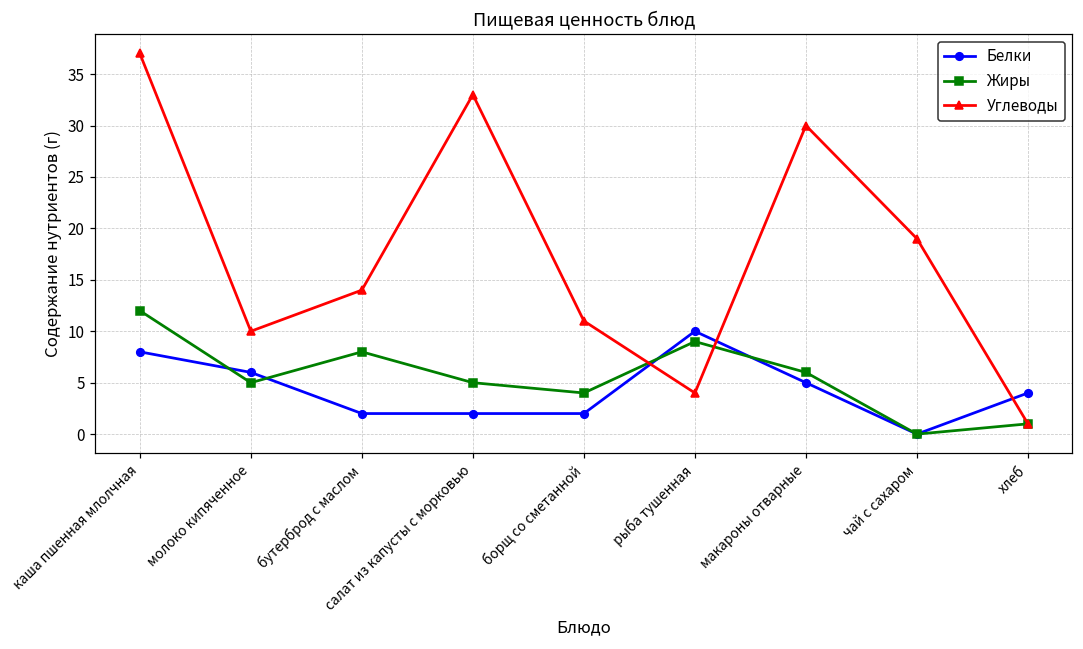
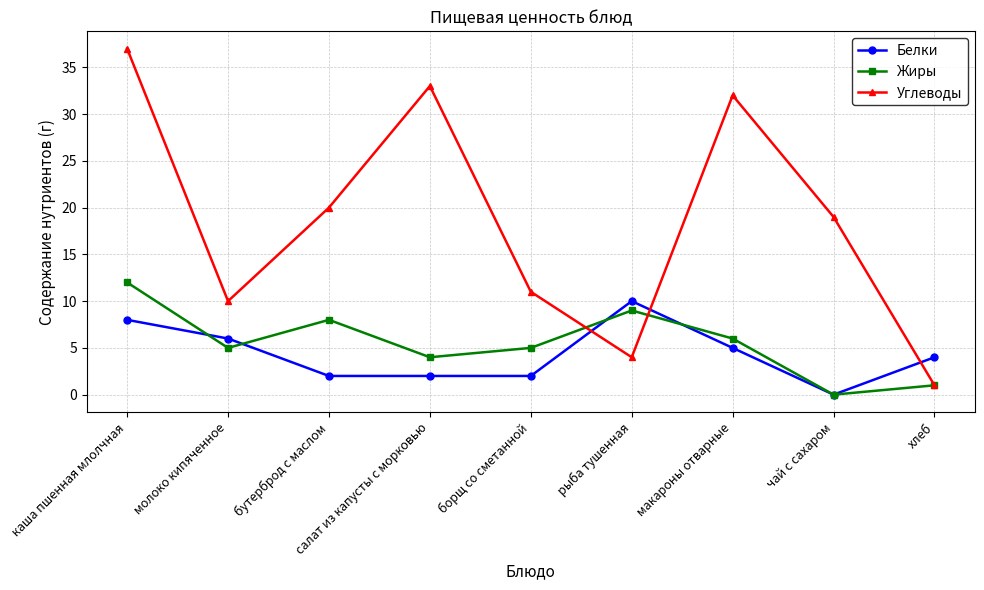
  {
    "Белки": {
      "каша пшенная млолчная": 8,
      "молоко кипяченное": 6,
      "бутерброд с маслом": 2,
      "салат из капусты с морковью": 2,
      "борщ со сметанной": 2,
      "рыба тушенная": 10,
      "макароны отварные": 5,
      "хлеб": 4
    },
    "Жиры": {
      "каша пшенная млолчная": 12,
      "молоко кипяченное": 5,
      "бутерброд с маслом": 8,
-     "салат из капусты с морковью": 5,
-     "борщ со сметанной": 4,
+     "салат из капусты с морковью": 4,
+     "борщ со сметанной": 5,
      "рыба тушенная": 9,
      "макароны отварные": 6
    },
    "Углеводы": {
      "каша пшенная млолчная": 37,
      "молоко кипяченное": 10,
-     "бутерброд с маслом": 14,
+     "бутерброд с маслом": 20,
      "салат из капусты с морковью": 33,
      "борщ со сметанной": 11,
      "рыба тушенная": 4,
-     "макароны отварные": 30,
+     "макароны отварные": 32,
      "чай с сахаром": 19
    }
  }
